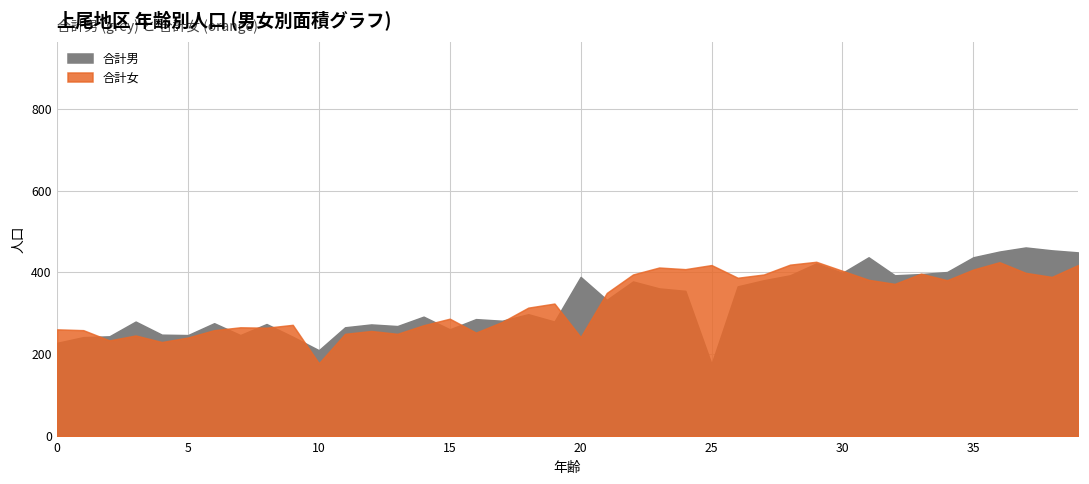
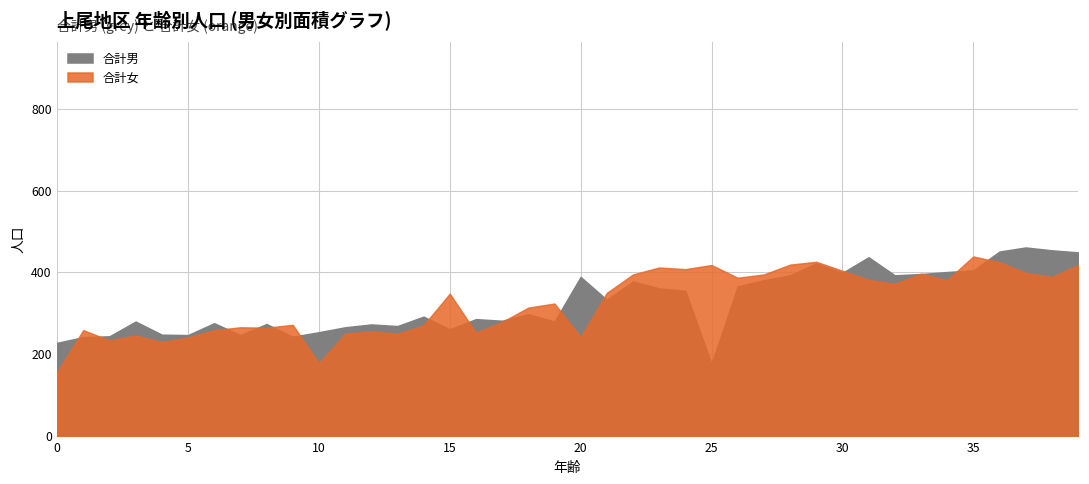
  {
    "合計男": {
      "0": 230,
-     "10": 210,
+     "10": 250,
      "15": 260,
      "20": 390,
      "25": 180,
-     "35": 440
+     "35": 410
    },
    "合計女": {
-     "0": 260,
+     "0": 160,
      "10": 180,
-     "15": 290,
+     "15": 350,
      "20": 240,
      "25": 420,
-     "35": 410
+     "35": 440
    }
  }
